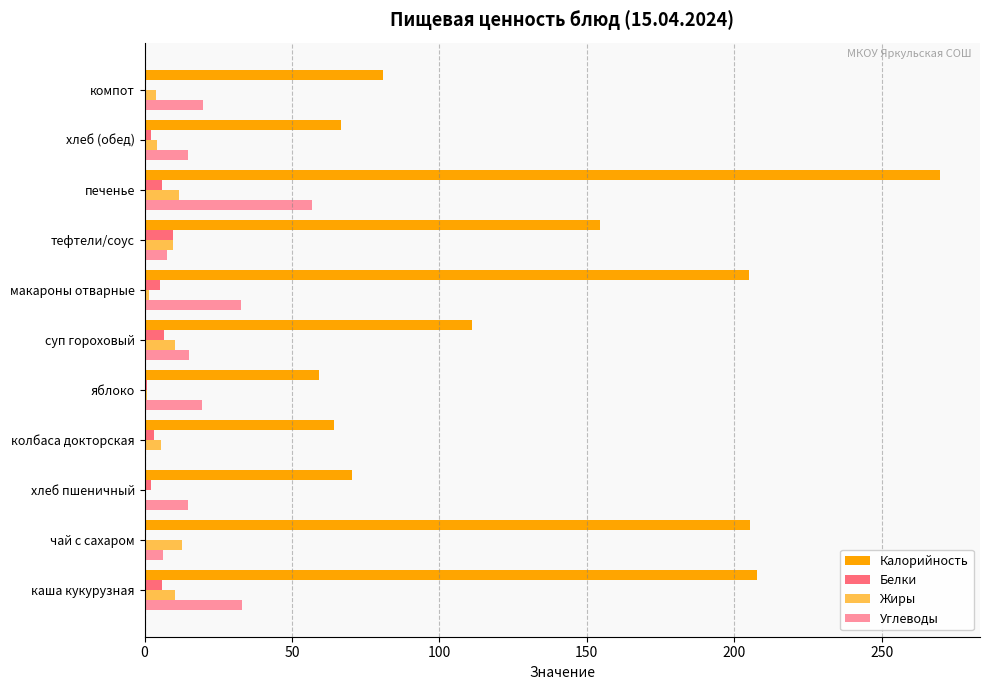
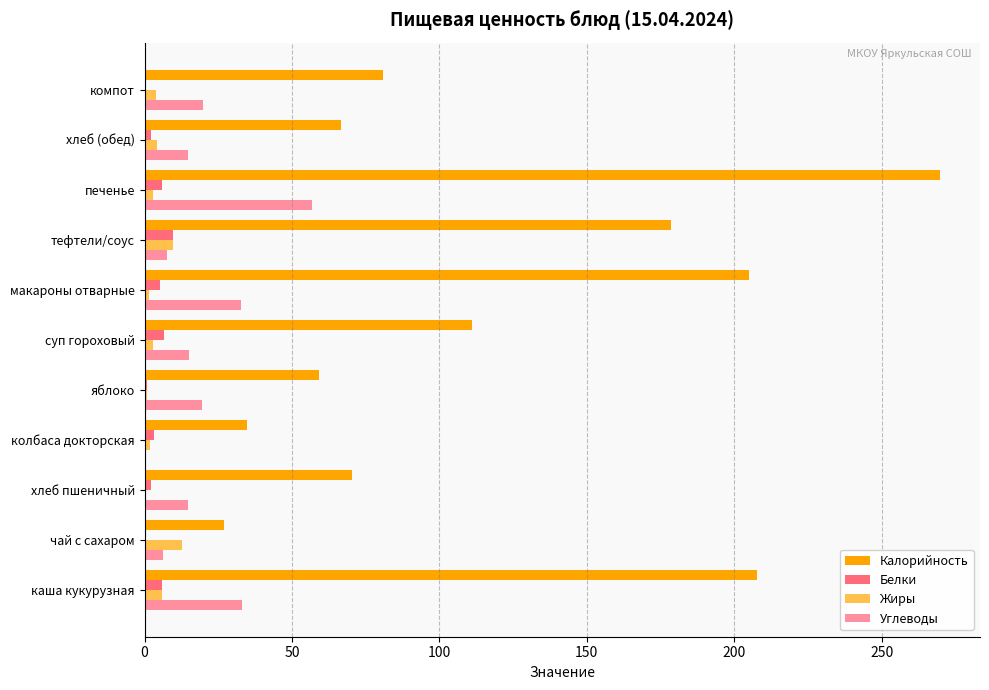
  {
    "Калорийность": {
      "компот": 81,
      "хлеб (обед)": 67,
      "печенье": 270,
-     "тефтели/соус": 154,
+     "тефтели/соус": 179,
      "макароны отварные": 205,
      "суп гороховый": 111,
      "яблоко": 59,
-     "колбаса докторская": 64,
+     "колбаса докторская": 35,
      "хлеб пшеничный": 70,
-     "чай с сахаром": 205,
+     "чай с сахаром": 27,
      "каша кукурузная": 208
    },
    "Жиры": {
      "компот": 4,
      "хлеб (обед)": 4,
-     "печенье": 12,
+     "печенье": 3,
      "тефтели/соус": 10,
      "макароны отварные": 2,
-     "суп гороховый": 10,
-     "колбаса докторская": 6,
+     "суп гороховый": 3,
+     "колбаса докторская": 2,
      "чай с сахаром": 13,
-     "каша кукурузная": 10
+     "каша кукурузная": 6
    }
  }
